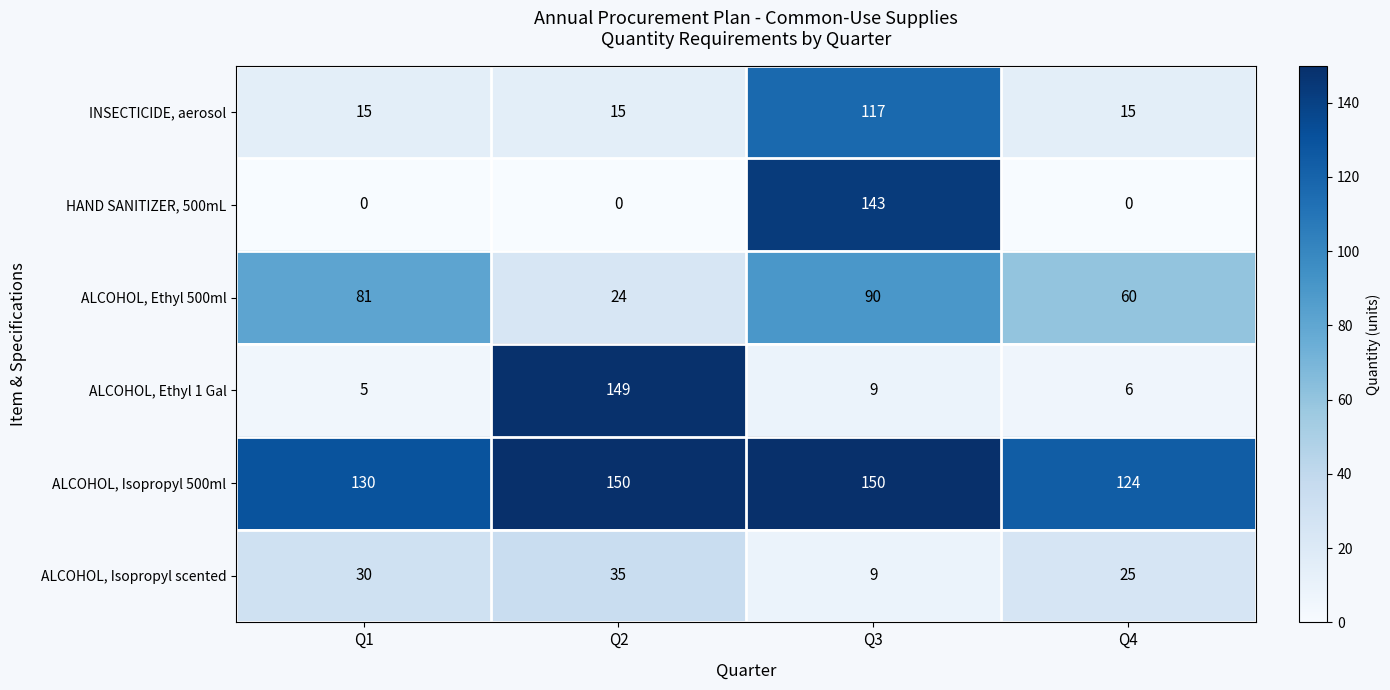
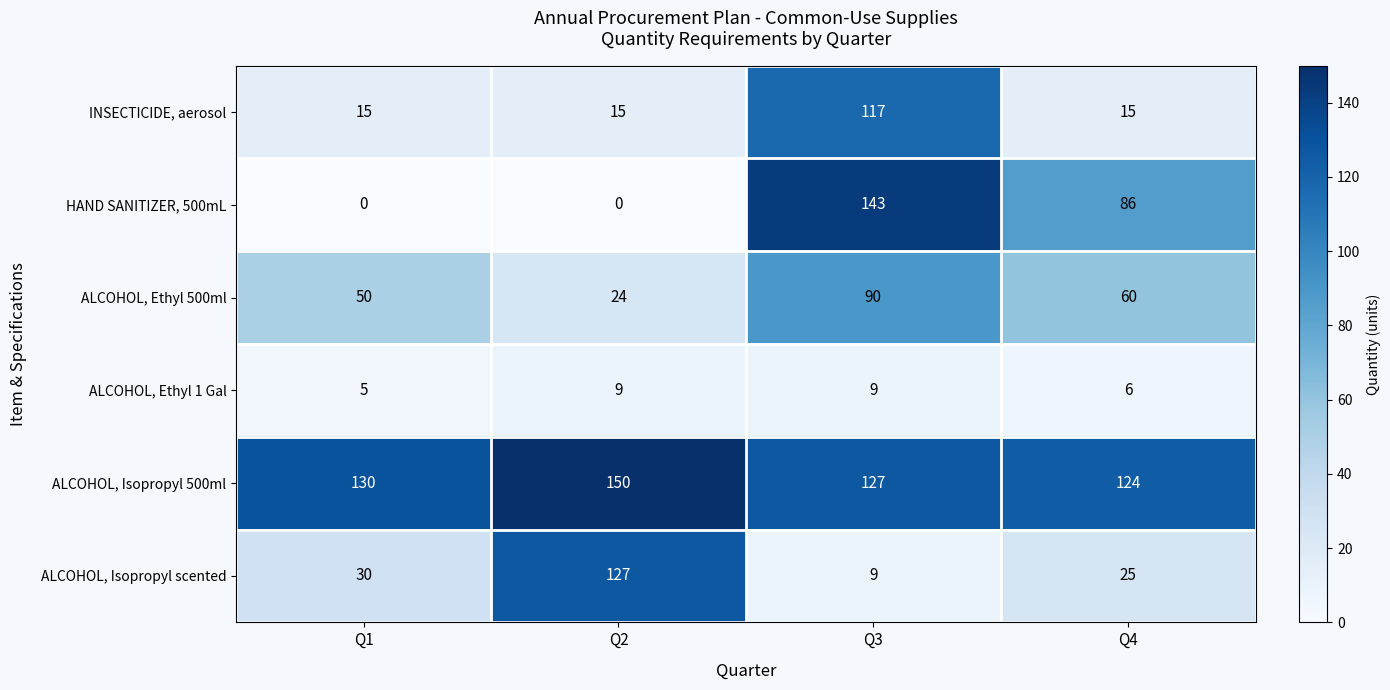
  {
    "INSECTICIDE, aerosol": {
      "Q1": 15,
      "Q2": 15,
      "Q3": 117,
      "Q4": 15
    },
    "HAND SANITIZER, 500mL": {
      "Q1": 0,
      "Q2": 0,
      "Q3": 143,
-     "Q4": 0
+     "Q4": 86
    },
    "ALCOHOL, Ethyl 500ml": {
-     "Q1": 81,
+     "Q1": 50,
      "Q2": 24,
      "Q3": 90,
      "Q4": 60
    },
    "ALCOHOL, Ethyl 1 Gal": {
      "Q1": 5,
-     "Q2": 149,
+     "Q2": 9,
      "Q3": 9,
      "Q4": 6
    },
    "ALCOHOL, Isopropyl 500ml": {
      "Q1": 130,
      "Q2": 150,
-     "Q3": 150,
+     "Q3": 127,
      "Q4": 124
    },
    "ALCOHOL, Isopropyl scented": {
      "Q1": 30,
-     "Q2": 35,
+     "Q2": 127,
      "Q3": 9,
      "Q4": 25
    }
  }
